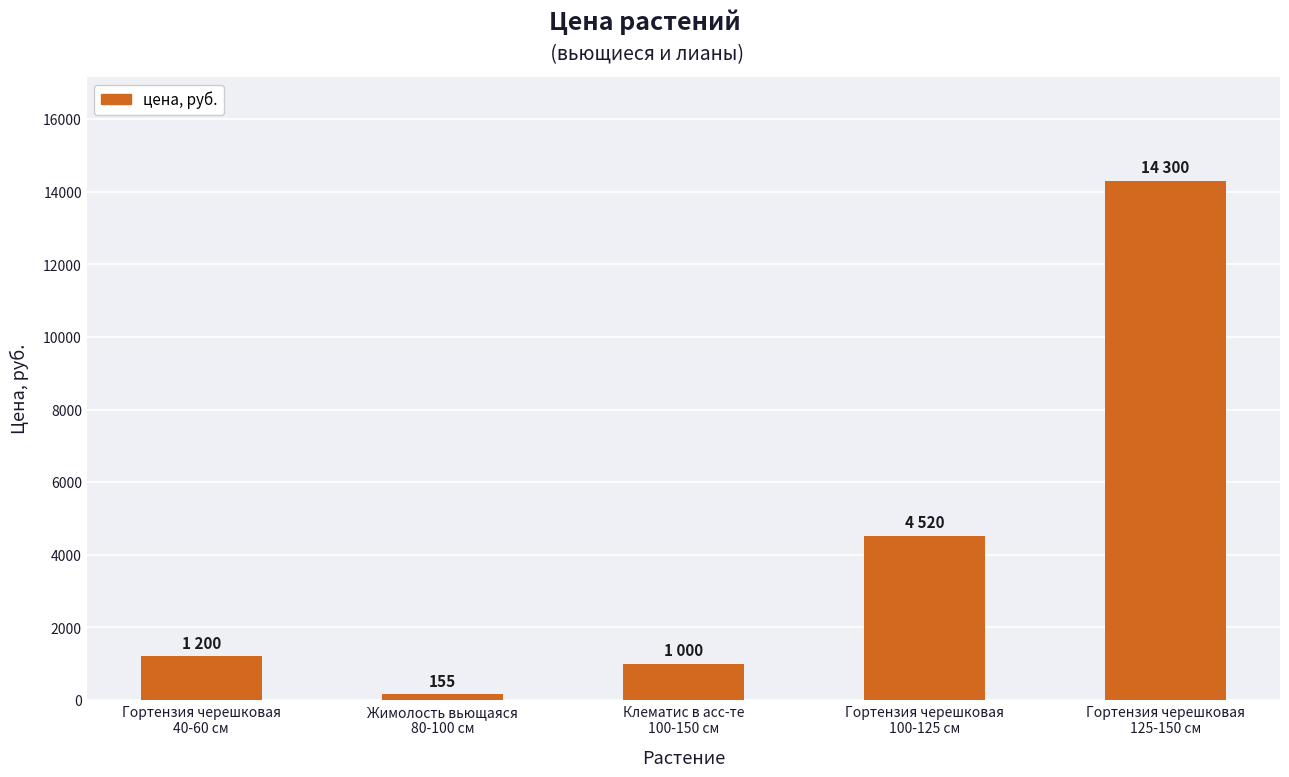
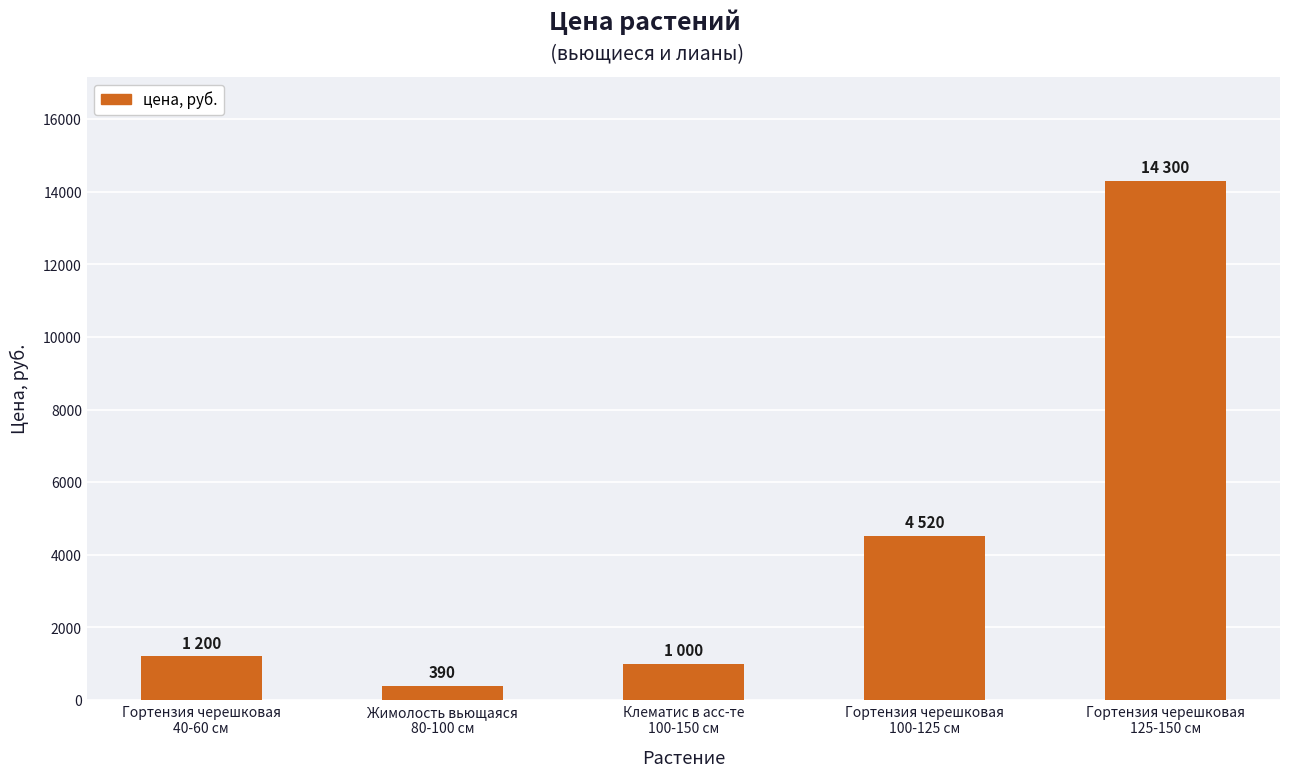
  {
-   "Жимолость вьющаяся 80-100 см": 155
+   "Жимолость вьющаяся 80-100 см": 390
  }
